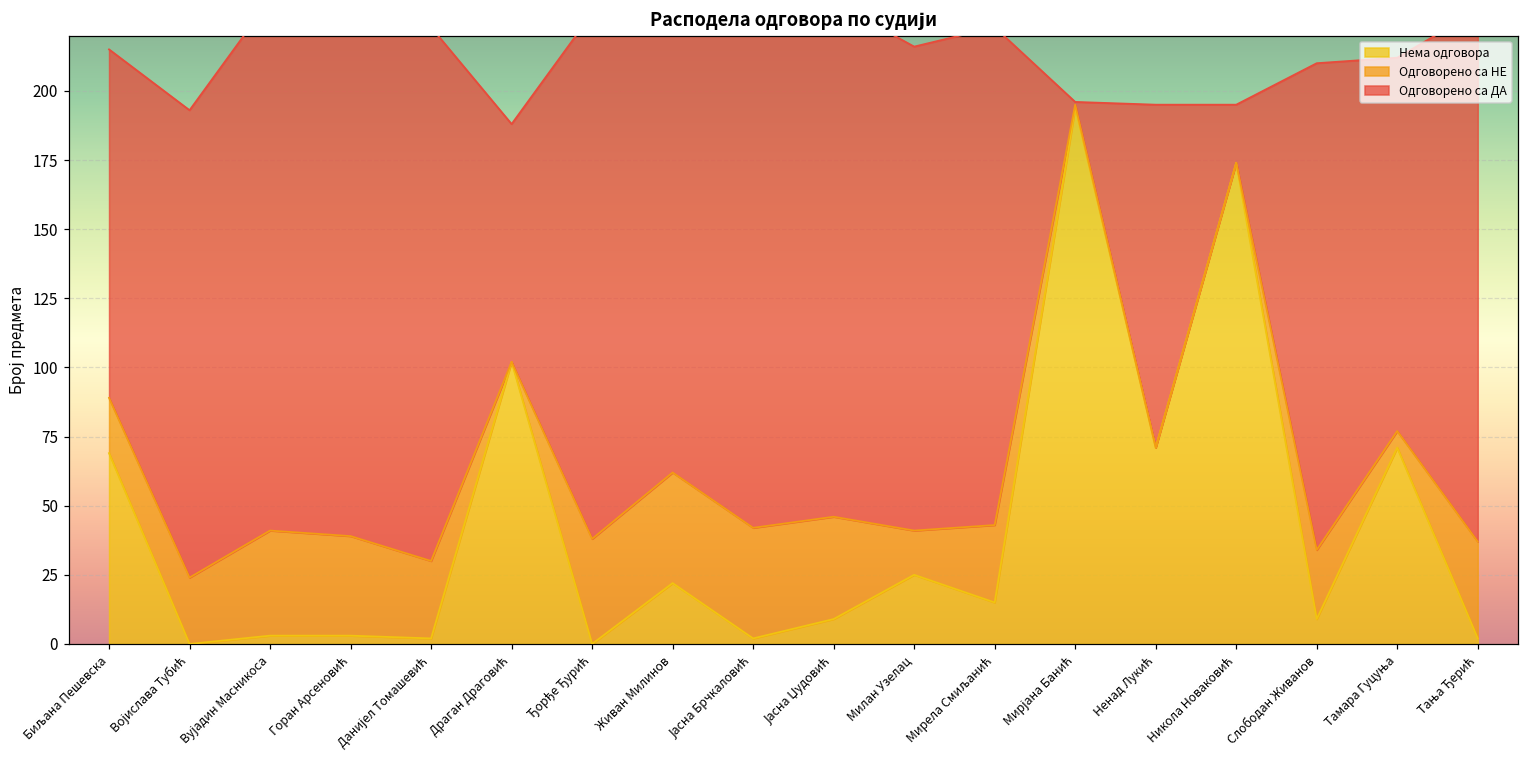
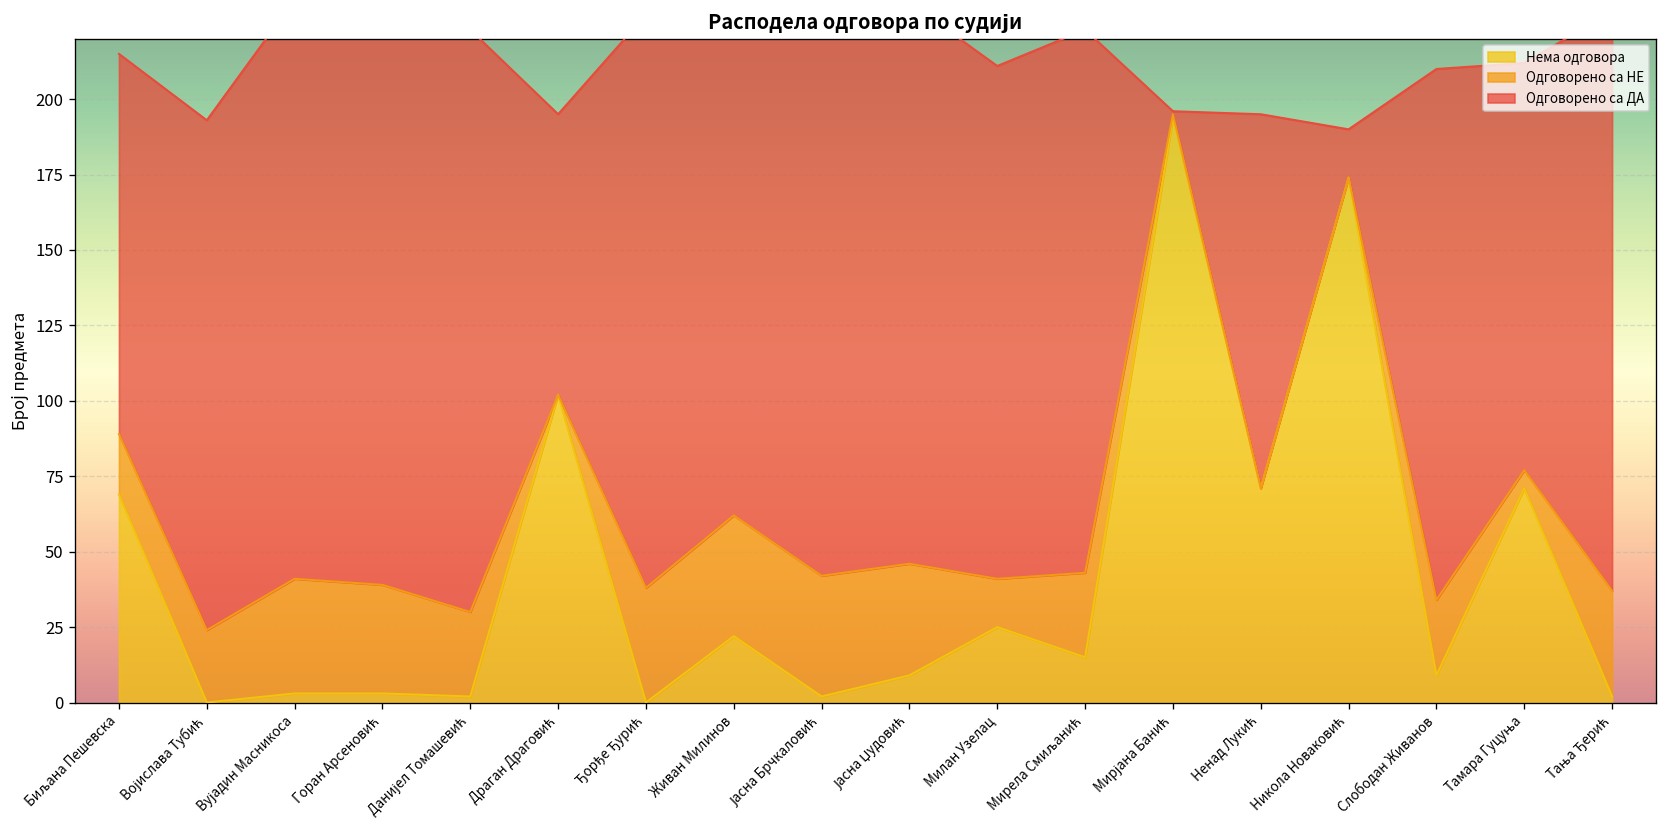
  {
    "Одговорено са ДА": {
      "Биљана Пешевска": 126,
      "Војислава Тубић": 169,
-     "Драган Драговић": 86,
-     "Милан Узелац": 175,
+     "Драган Драговић": 93,
+     "Милан Узелац": 170,
      "Ненад Лукић": 124,
-     "Никола Новаковић": 21,
+     "Никола Новаковић": 16,
      "Слободан Живанов": 176
    }
  }
